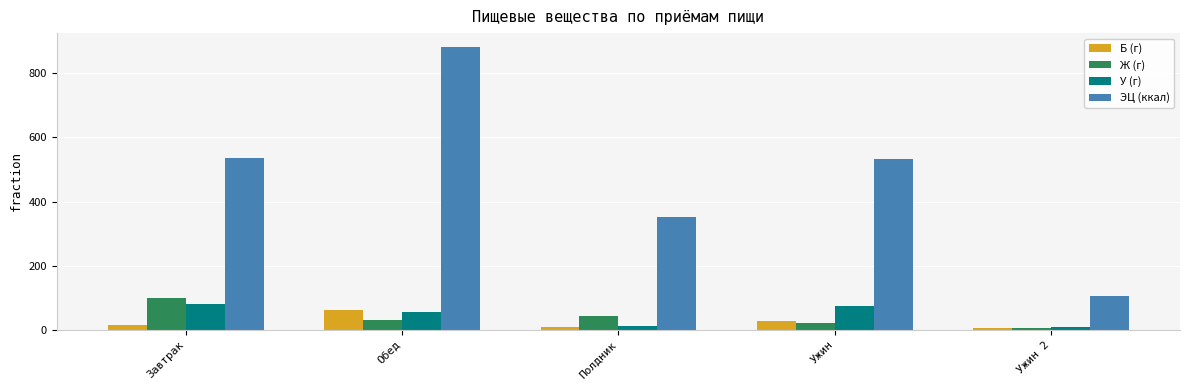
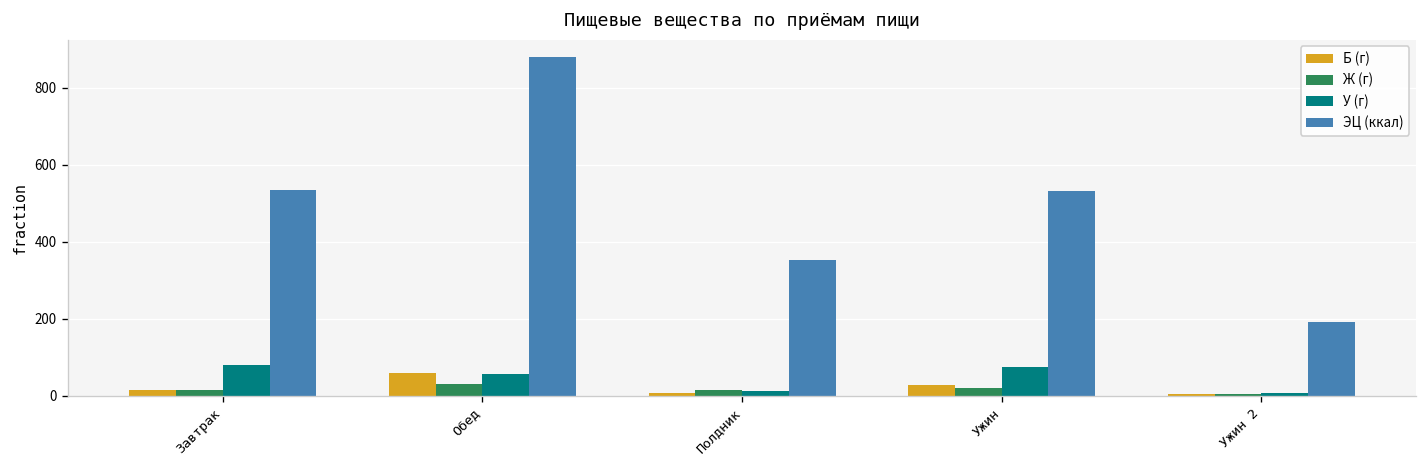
  {
    "Б (г)": {
      "Завтрак": 20,
      "Обед": 60,
      "Ужин": 30
    },
    "Ж (г)": {
-     "Завтрак": 100,
+     "Завтрак": 20,
      "Обед": 30,
-     "Полдник": 40,
+     "Полдник": 10,
      "Ужин": 20
    },
    "У (г)": {
      "Завтрак": 80,
      "Обед": 60,
      "Полдник": 10,
      "Ужин": 70,
      "Ужин 2": 10
    },
    "ЭЦ (ккал)": {
      "Завтрак": 530,
      "Обед": 880,
      "Полдник": 350,
      "Ужин": 530,
-     "Ужин 2": 110
+     "Ужин 2": 190
    }
  }
